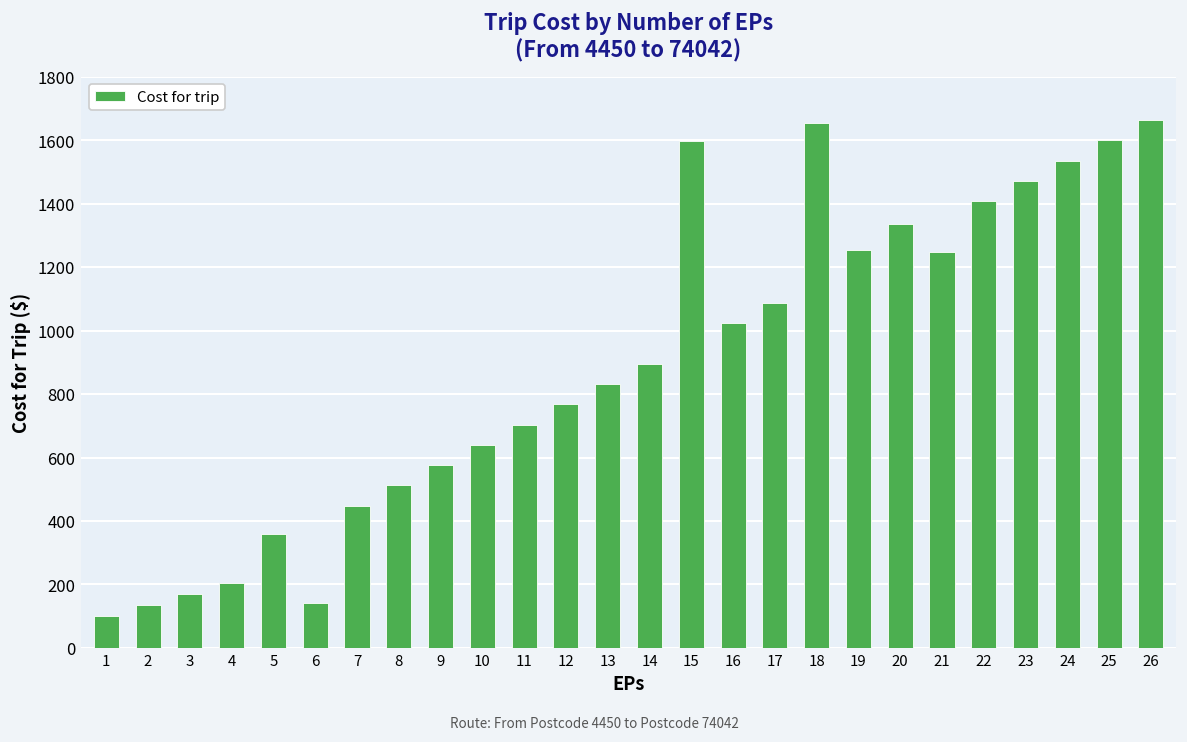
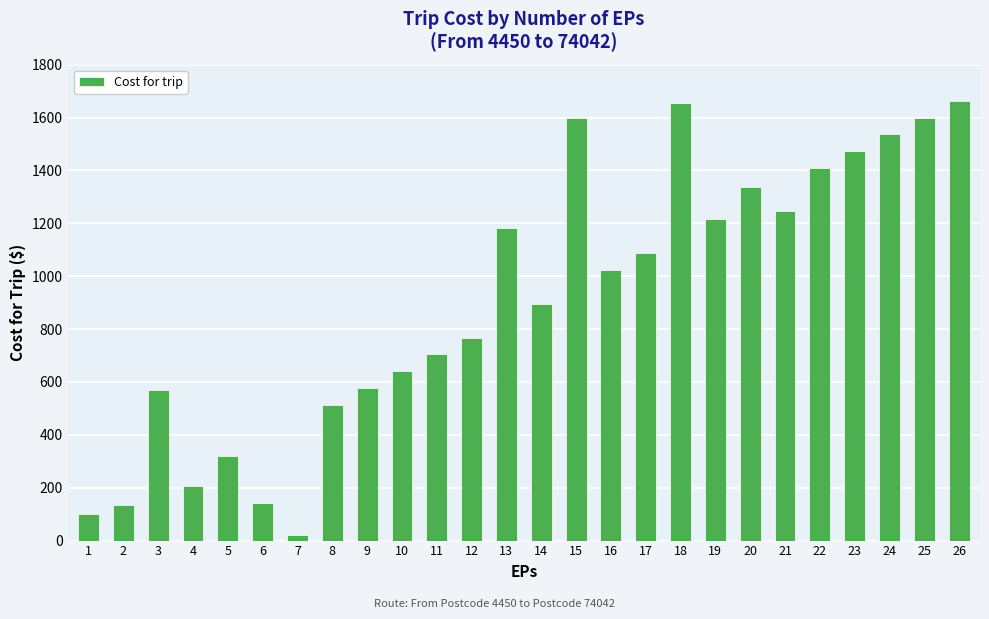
  {
    "1": 100,
    "2": 140,
-   "3": 170,
+   "3": 570,
    "4": 210,
-   "5": 360,
+   "5": 320,
    "6": 140,
-   "7": 450,
+   "7": 20,
    "8": 510,
    "9": 580,
    "10": 640,
    "11": 700,
    "12": 770,
-   "13": 830,
+   "13": 1180,
    "14": 900,
    "15": 1600,
    "16": 1020,
    "17": 1090,
    "18": 1650,
-   "19": 1250,
+   "19": 1220,
    "20": 1340,
    "21": 1250,
    "22": 1410,
    "23": 1470,
    "24": 1540,
    "25": 1600,
    "26": 1660
  }
